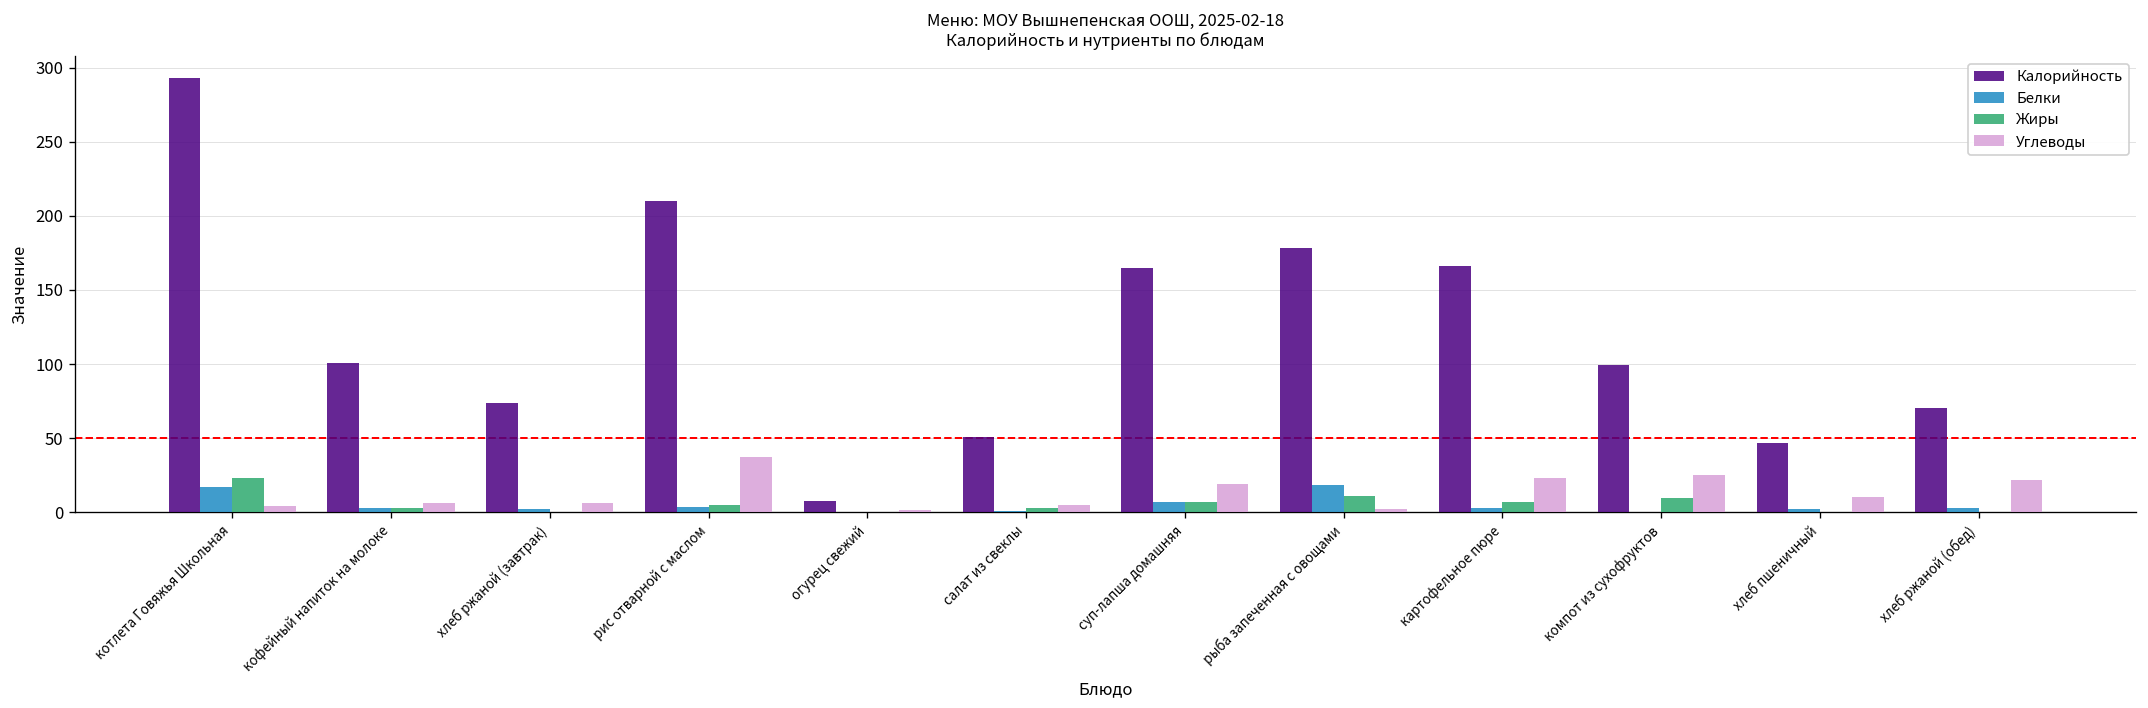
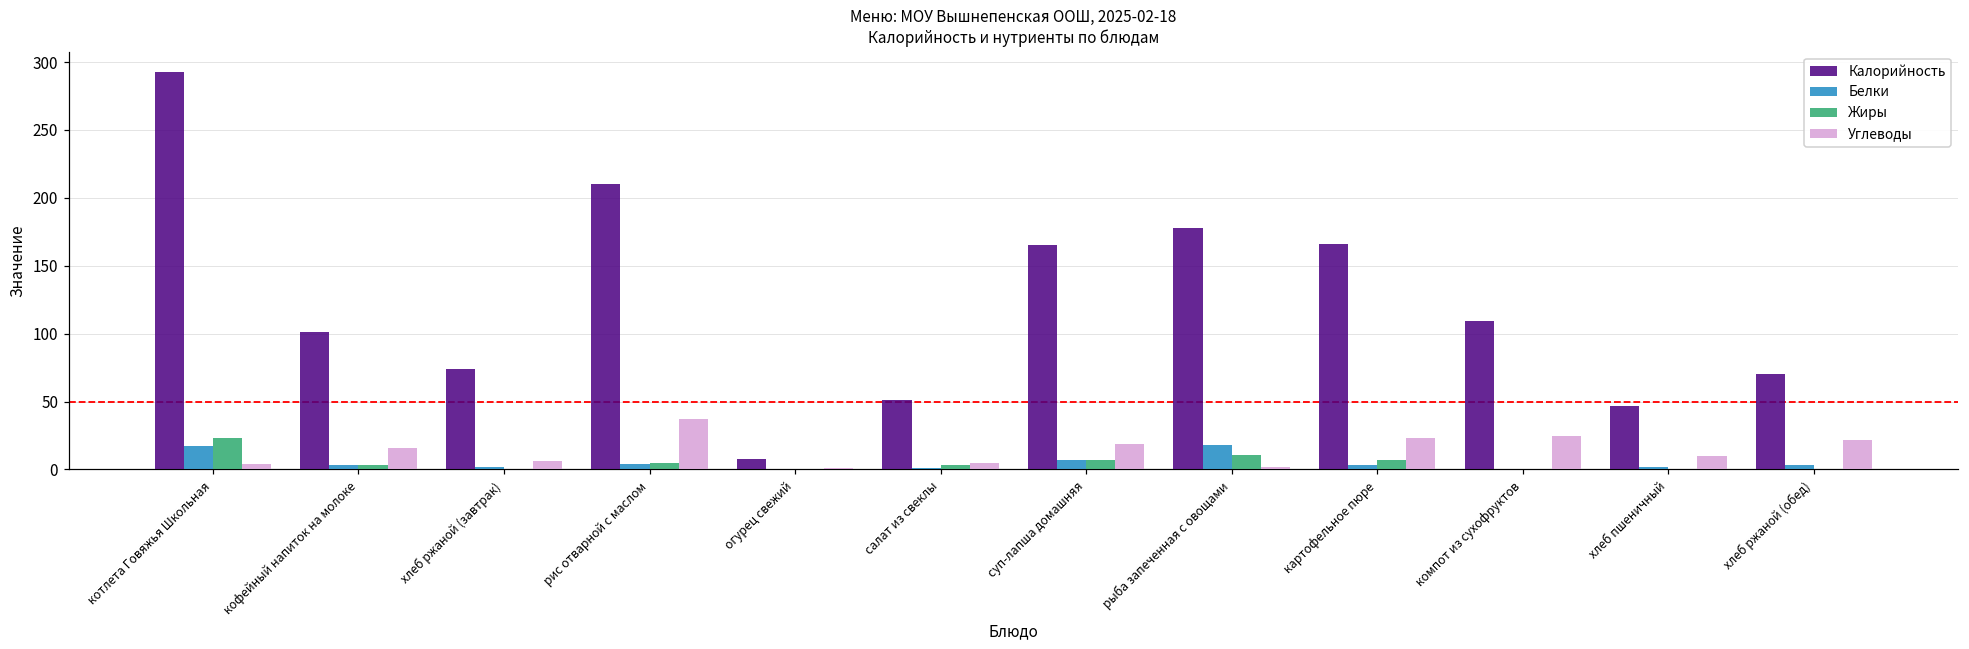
  {
    "Калорийность": {
      "котлета Говяжья Школьная": 293,
      "кофейный напиток на молоке": 101,
      "хлеб ржаной (завтрак)": 74,
      "рис отварной с маслом": 210,
      "огурец свежий": 8,
      "салат из свеклы": 51,
      "суп-лапша домашняя": 165,
      "рыба запеченная с овощами": 178,
      "картофельное пюре": 166,
-     "компот из сухофруктов": 99,
+     "компот из сухофруктов": 109,
      "хлеб пшеничный": 47,
      "хлеб ржаной (обед)": 70
    },
    "Белки": {
      "котлета Говяжья Школьная": 17,
      "кофейный напиток на молоке": 3,
      "рис отварной с маслом": 4,
      "суп-лапша домашняя": 7,
      "рыба запеченная с овощами": 18,
      "картофельное пюре": 3,
      "компот из сухофруктов": 0,
      "хлеб ржаной (обед)": 3
    },
    "Жиры": {
      "котлета Говяжья Школьная": 23,
      "кофейный напиток на молоке": 3,
      "хлеб ржаной (завтрак)": 0,
      "рис отварной с маслом": 5,
      "салат из свеклы": 3,
      "суп-лапша домашняя": 7,
      "рыба запеченная с овощами": 11,
      "картофельное пюре": 7,
-     "компот из сухофруктов": 10,
+     "компот из сухофруктов": 0,
      "хлеб пшеничный": 0,
      "хлеб ржаной (обед)": 0
    },
    "Углеводы": {
      "котлета Говяжья Школьная": 4,
-     "кофейный напиток на молоке": 6,
+     "кофейный напиток на молоке": 16,
      "хлеб ржаной (завтрак)": 6,
      "рис отварной с маслом": 37,
      "салат из свеклы": 5,
      "суп-лапша домашняя": 19,
      "картофельное пюре": 23,
      "компот из сухофруктов": 25,
      "хлеб пшеничный": 10,
      "хлеб ржаной (обед)": 22
    }
  }
